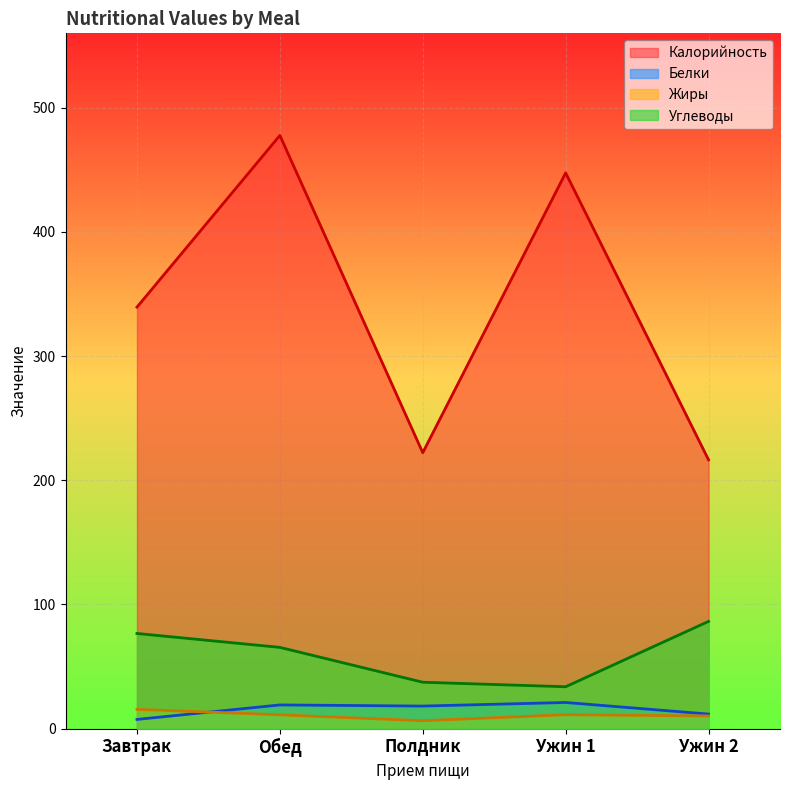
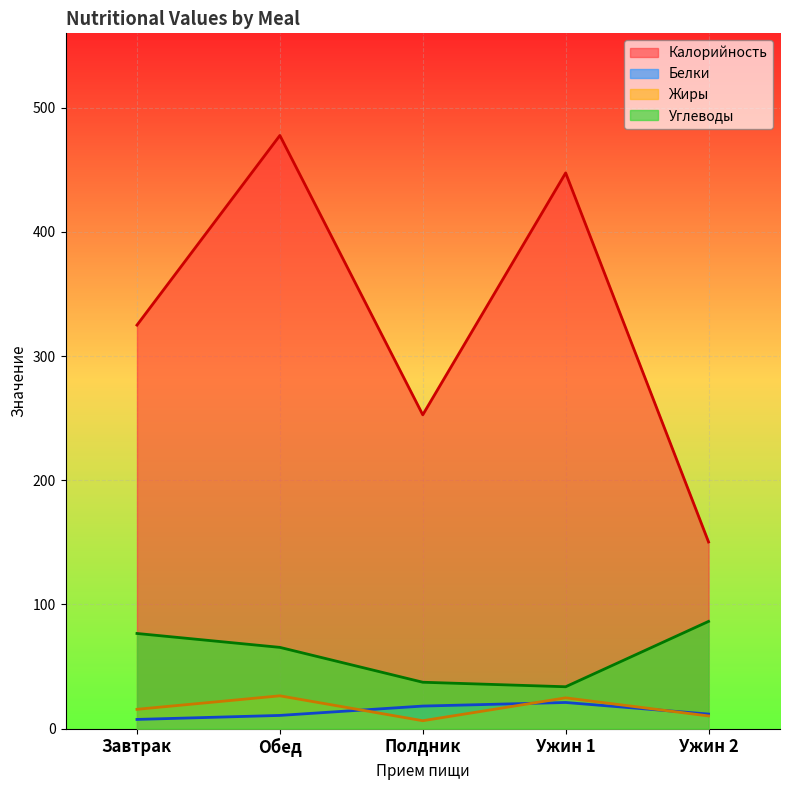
  {
    "Калорийность": {
-     "Завтрак": 339,
+     "Завтрак": 325,
      "Обед": 478,
-     "Полдник": 222,
+     "Полдник": 253,
      "Ужин 1": 448,
-     "Ужин 2": 216
+     "Ужин 2": 150
    },
    "Белки": {
      "Завтрак": 7,
-     "Обед": 19,
+     "Обед": 11,
      "Полдник": 18,
      "Ужин 1": 21
    },
    "Жиры": {
      "Завтрак": 16,
-     "Обед": 11,
+     "Обед": 26,
      "Полдник": 6,
-     "Ужин 1": 11
+     "Ужин 1": 25
    },
    "Углеводы": {
      "Завтрак": 77,
      "Обед": 65,
      "Полдник": 37,
      "Ужин 1": 34,
      "Ужин 2": 86
    }
  }
